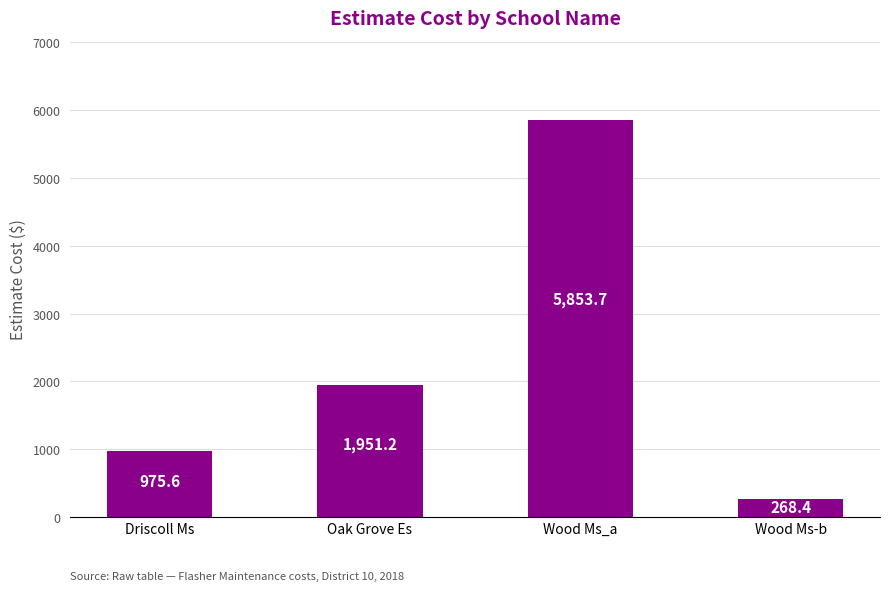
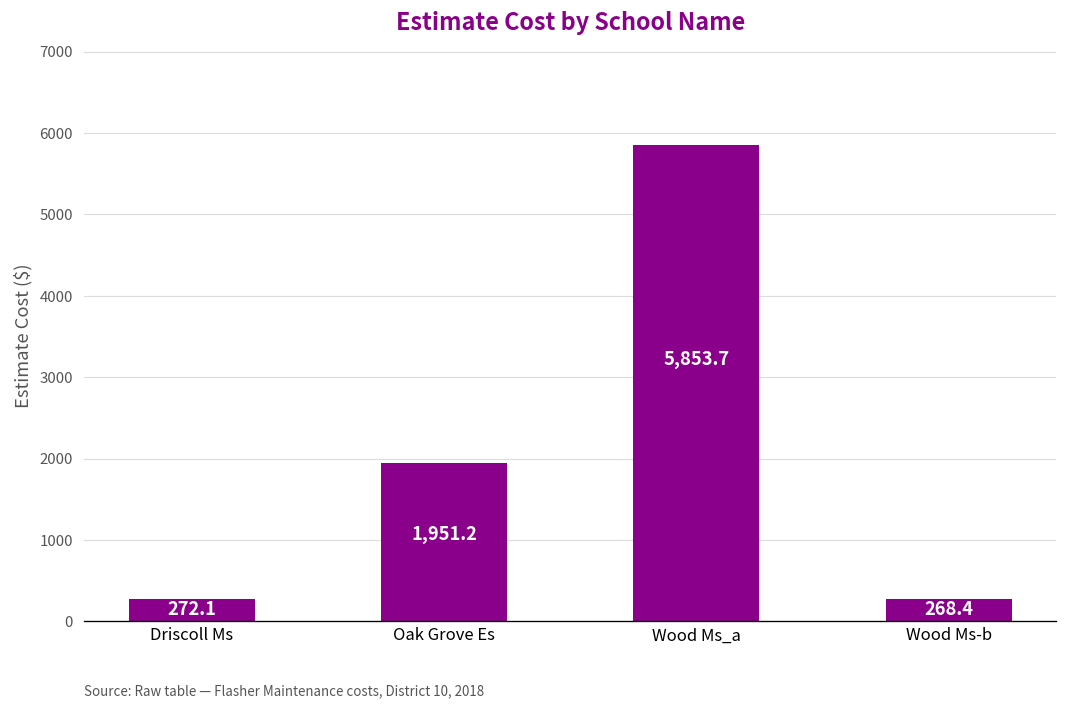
  {
-   "Driscoll Ms": "975.6",
+   "Driscoll Ms": "272.1",
    "Oak Grove Es": "1,951.2",
    "Wood Ms_a": "5,853.7",
    "Wood Ms-b": "268.4"
  }
